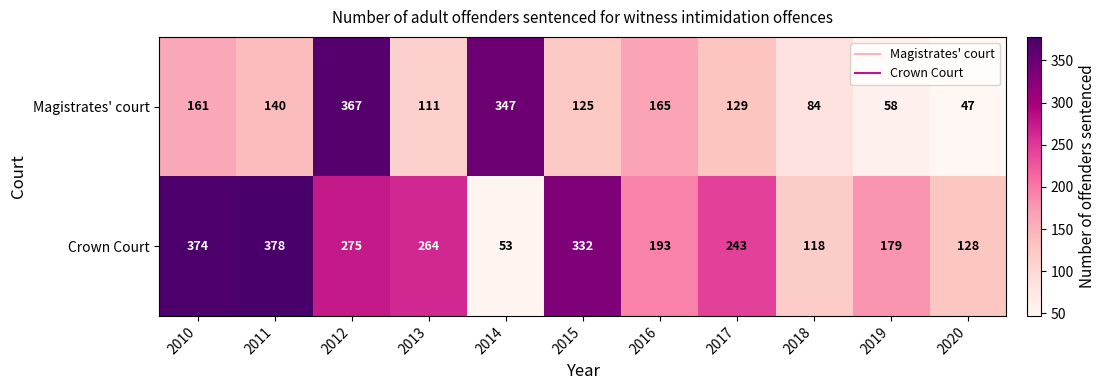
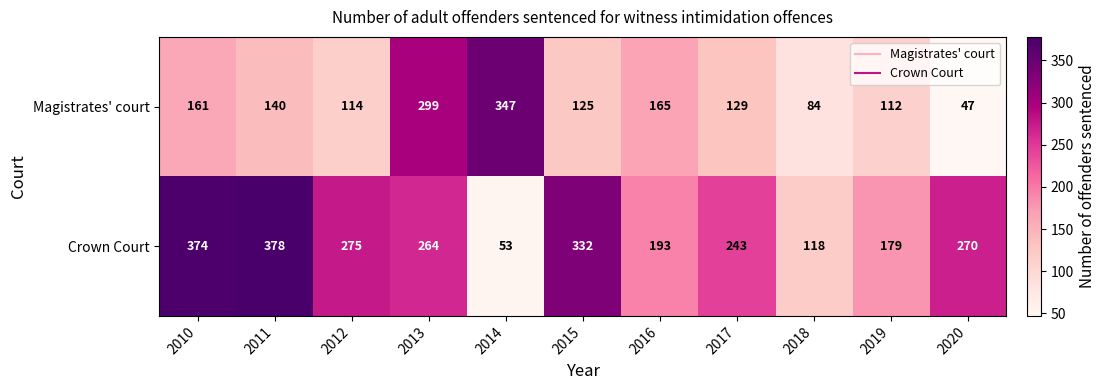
  {
    "Magistrates' court": {
      "2010": 161,
      "2011": 140,
-     "2012": 367,
-     "2013": 111,
+     "2012": 114,
+     "2013": 299,
      "2014": 347,
      "2015": 125,
      "2016": 165,
      "2017": 129,
      "2018": 84,
-     "2019": 58,
+     "2019": 112,
      "2020": 47
    },
    "Crown Court": {
      "2010": 374,
      "2011": 378,
      "2012": 275,
      "2013": 264,
      "2014": 53,
      "2015": 332,
      "2016": 193,
      "2017": 243,
      "2018": 118,
      "2019": 179,
-     "2020": 128
+     "2020": 270
    }
  }
